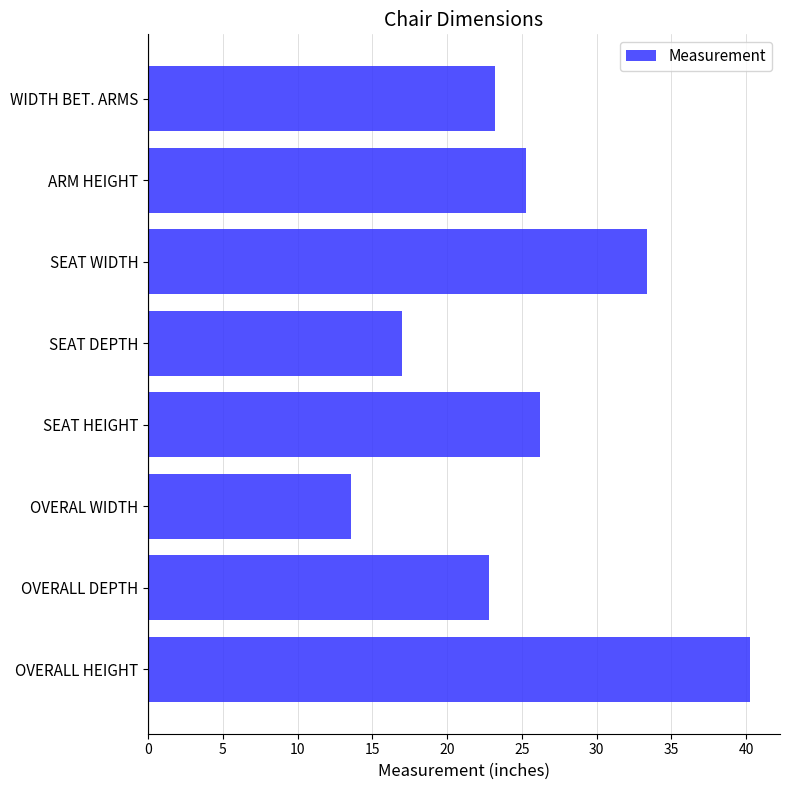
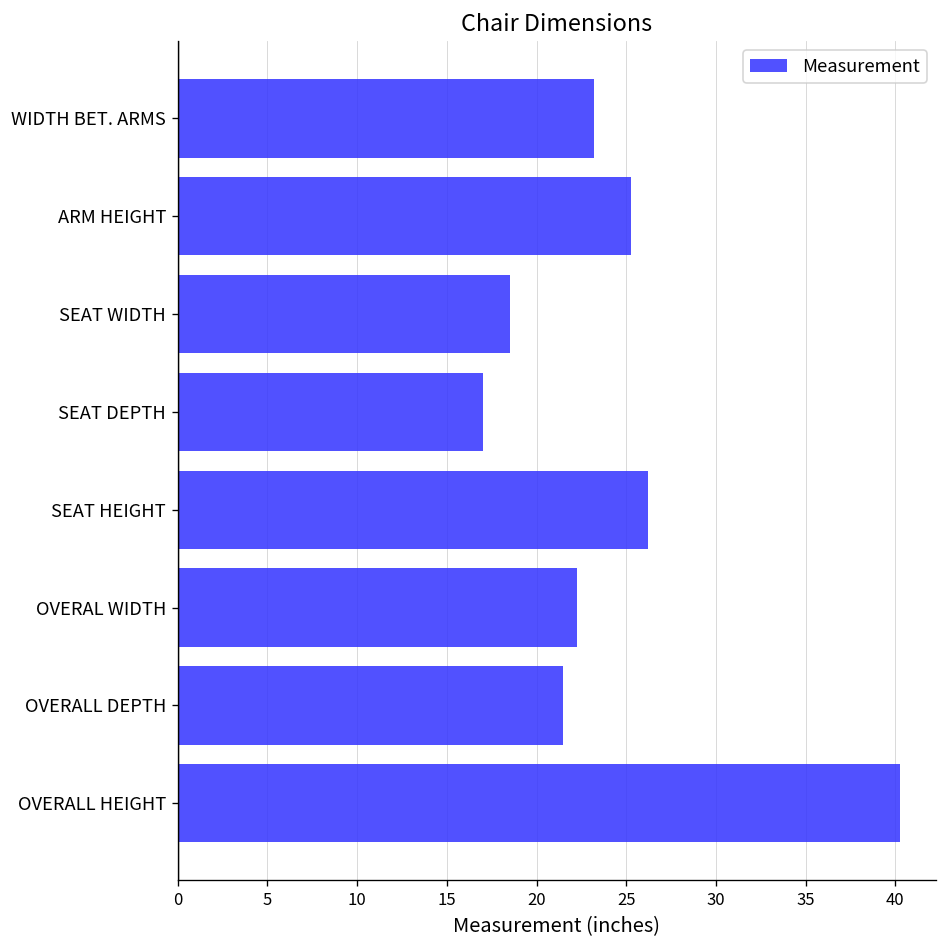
  {
    "WIDTH BET. ARMS": 23.2,
    "ARM HEIGHT": 25.3,
-   "SEAT WIDTH": 33.4,
+   "SEAT WIDTH": 18.5,
    "SEAT DEPTH": 17.0,
    "SEAT HEIGHT": 26.2,
-   "OVERAL WIDTH": 13.6,
-   "OVERALL DEPTH": 22.8,
+   "OVERAL WIDTH": 22.3,
+   "OVERALL DEPTH": 21.5,
    "OVERALL HEIGHT": 40.3
  }
